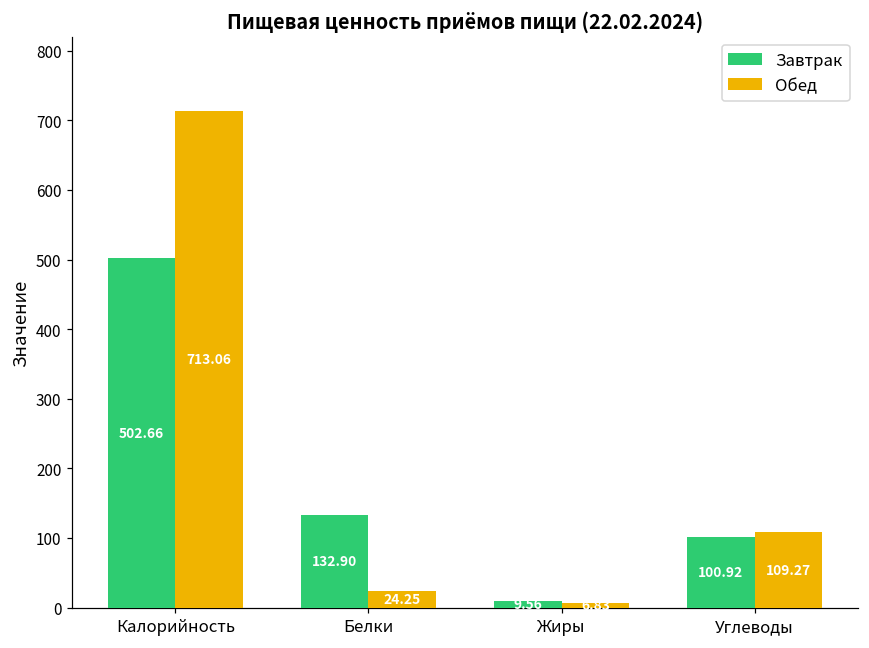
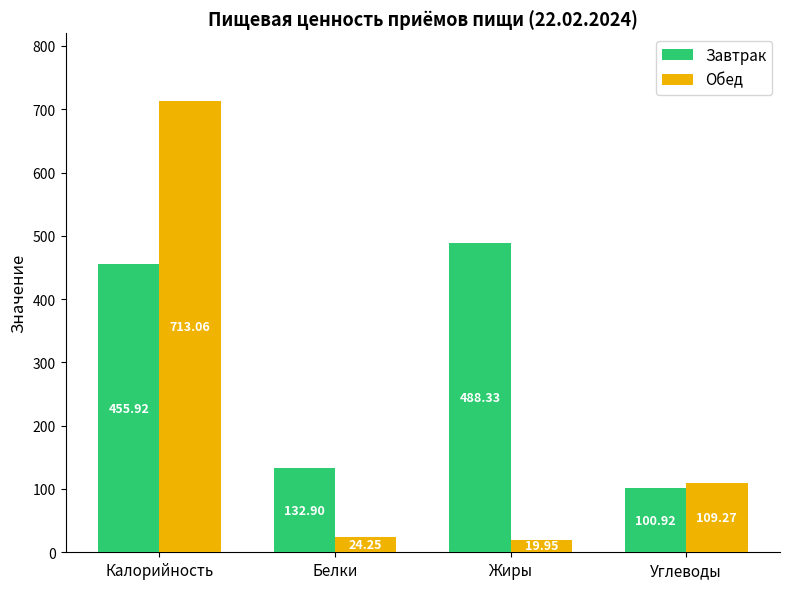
  {
    "Завтрак": {
-     "Калорийность": 502.66,
+     "Калорийность": 455.92,
      "Белки": 132.90,
-     "Жиры": 10,
+     "Жиры": 490,
      "Углеводы": 100.92
    },
    "Обед": {
-     "Жиры": 10
+     "Жиры": 20
    }
  }
